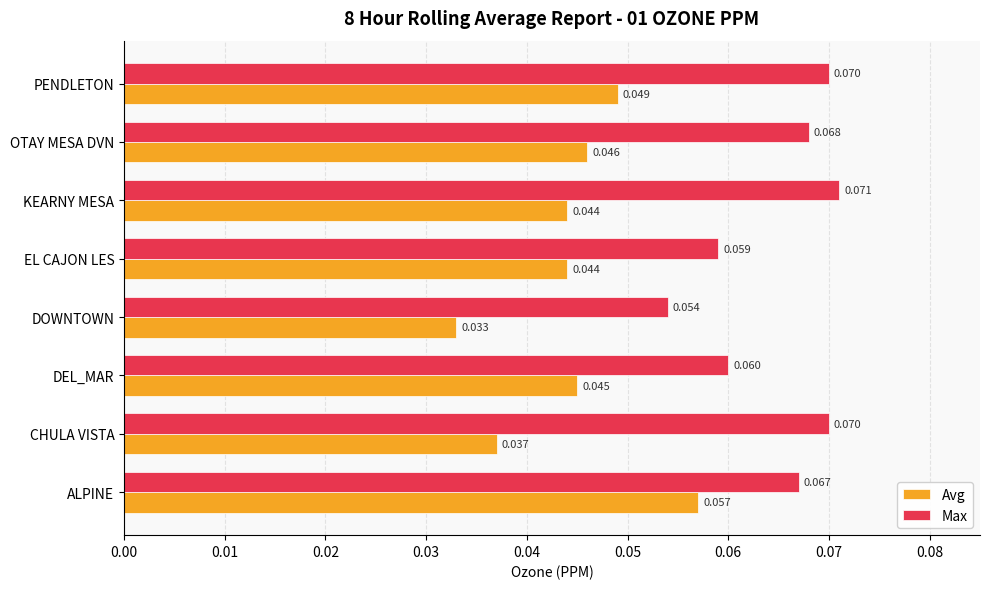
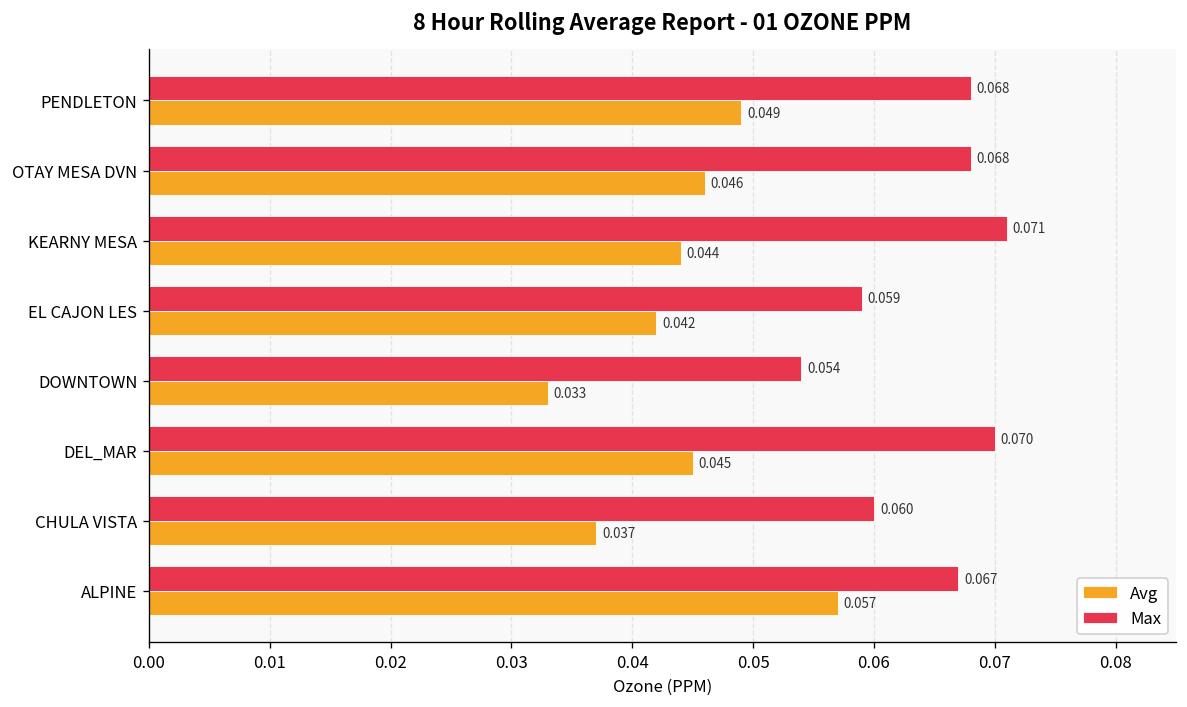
  {
    "Avg": {
      "PENDLETON": 0.049,
      "OTAY MESA DVN": 0.046,
      "KEARNY MESA": 0.044,
-     "EL CAJON LES": 0.044,
+     "EL CAJON LES": 0.042,
      "DOWNTOWN": 0.033,
      "DEL_MAR": 0.045,
      "CHULA VISTA": 0.037,
      "ALPINE": 0.057
    },
    "Max": {
-     "PENDLETON": 0.070,
+     "PENDLETON": 0.068,
      "OTAY MESA DVN": 0.068,
      "KEARNY MESA": 0.071,
      "EL CAJON LES": 0.059,
      "DOWNTOWN": 0.054,
-     "DEL_MAR": 0.060,
-     "CHULA VISTA": 0.070,
+     "DEL_MAR": 0.070,
+     "CHULA VISTA": 0.060,
      "ALPINE": 0.067
    }
  }
